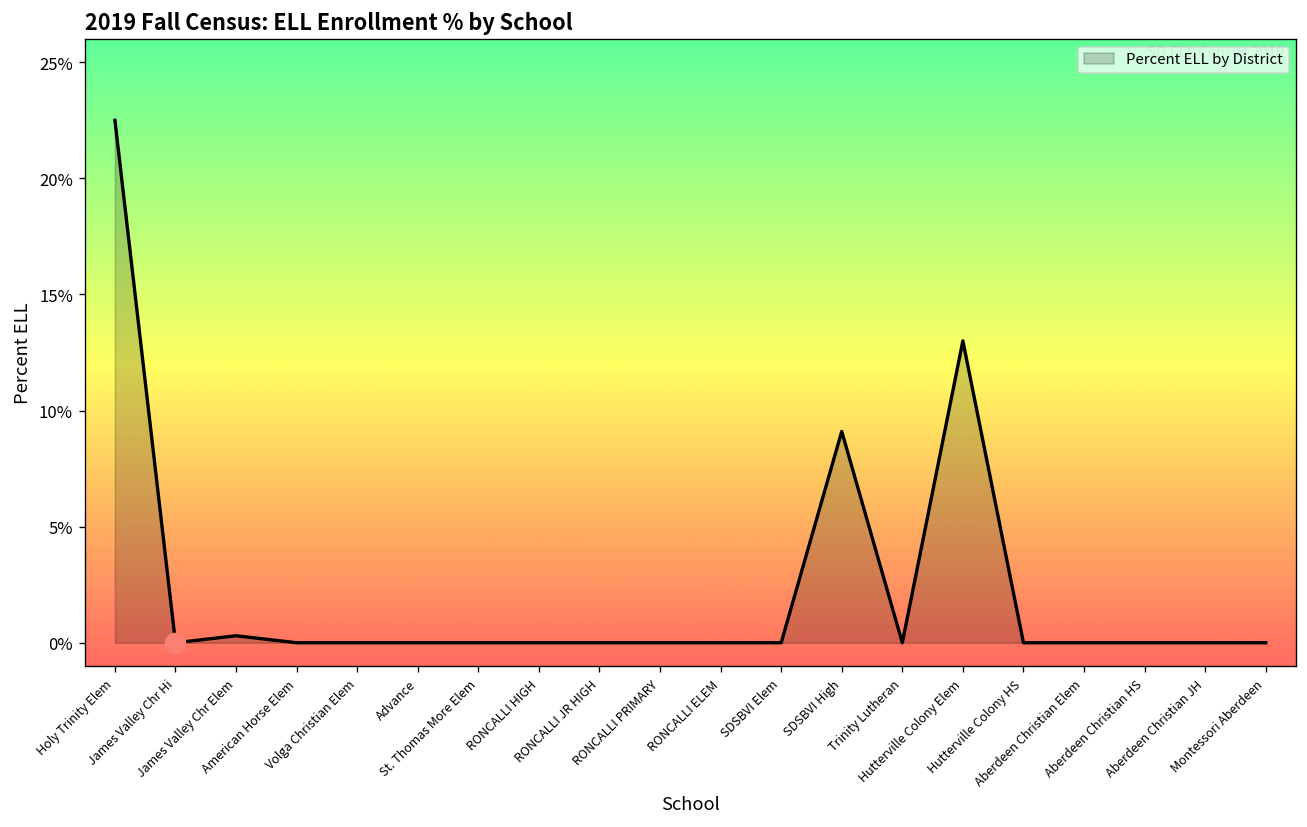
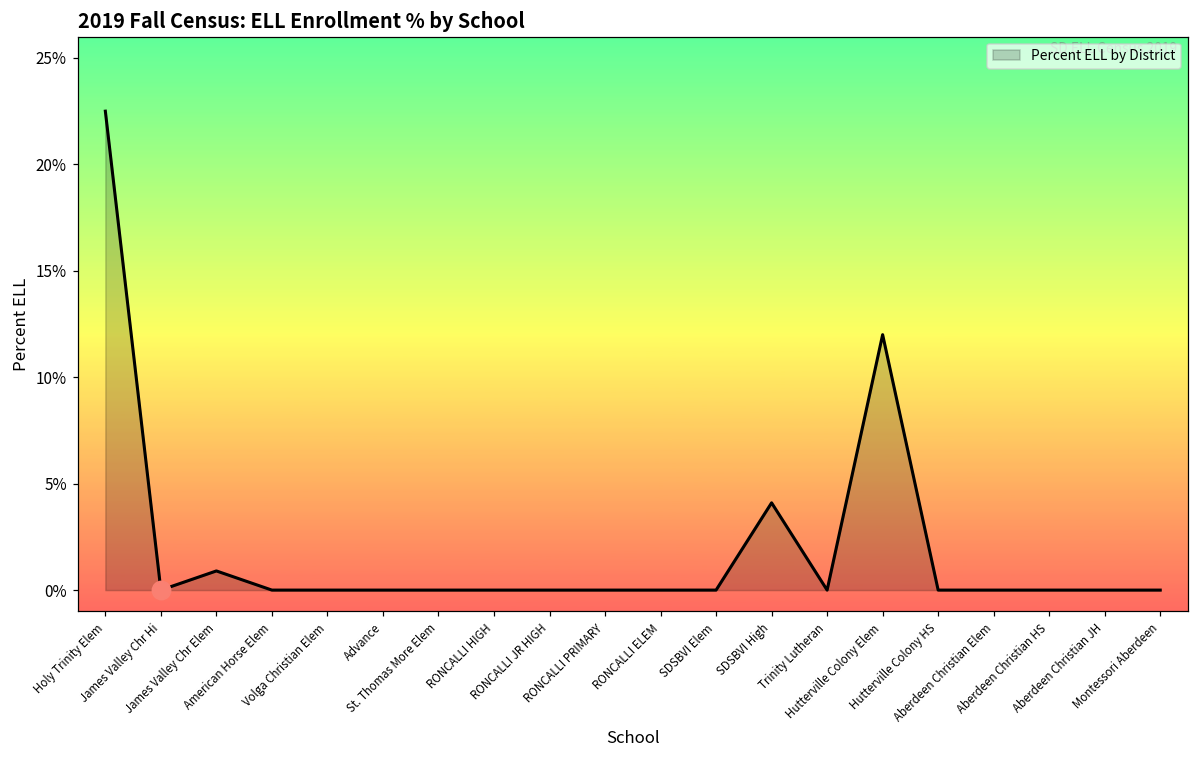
  {
    "Percent ELL by District": {
      "Holy Trinity Elem": "22.5%",
-     "James Valley Chr Elem": "0.3%",
+     "James Valley Chr Elem": "0.9%",
      "American Horse Elem": "0.0%",
      "Volga Christian Elem": "0.0%",
      "Advance": "0.0%",
      "St. Thomas More Elem": "0.0%",
      "RONCALLI HIGH": "0.0%",
      "RONCALLI JR HIGH": "0.0%",
      "RONCALLI PRIMARY": "0.0%",
      "RONCALLI ELEM": "0.0%",
      "SDSBVI Elem": "0.0%",
-     "SDSBVI High": "9.1%",
+     "SDSBVI High": "4.1%",
      "Trinity Lutheran": "0.0%",
-     "Hutterville Colony Elem": "13%",
+     "Hutterville Colony Elem": "12%",
      "Hutterville Colony HS": "0.0%",
      "Aberdeen Christian Elem": "0.0%",
      "Aberdeen Christian HS": "0.0%",
      "Aberdeen Christian JH": "0.0%",
      "Montessori Aberdeen": "0.0%"
    }
  }
